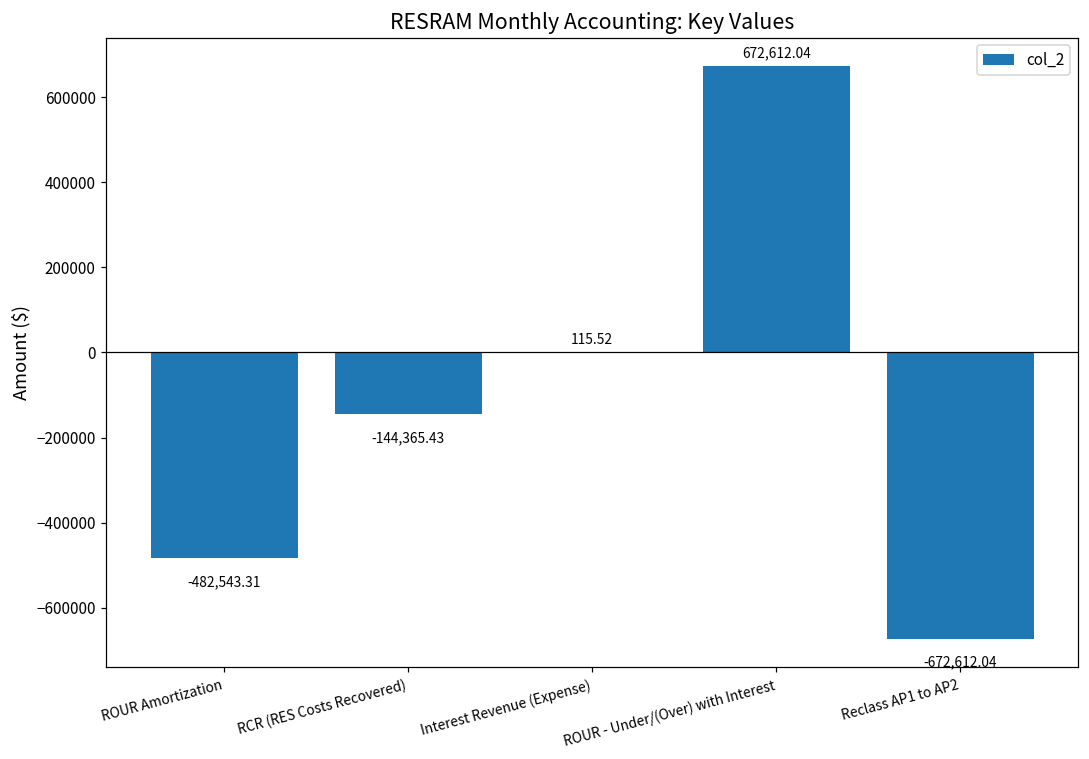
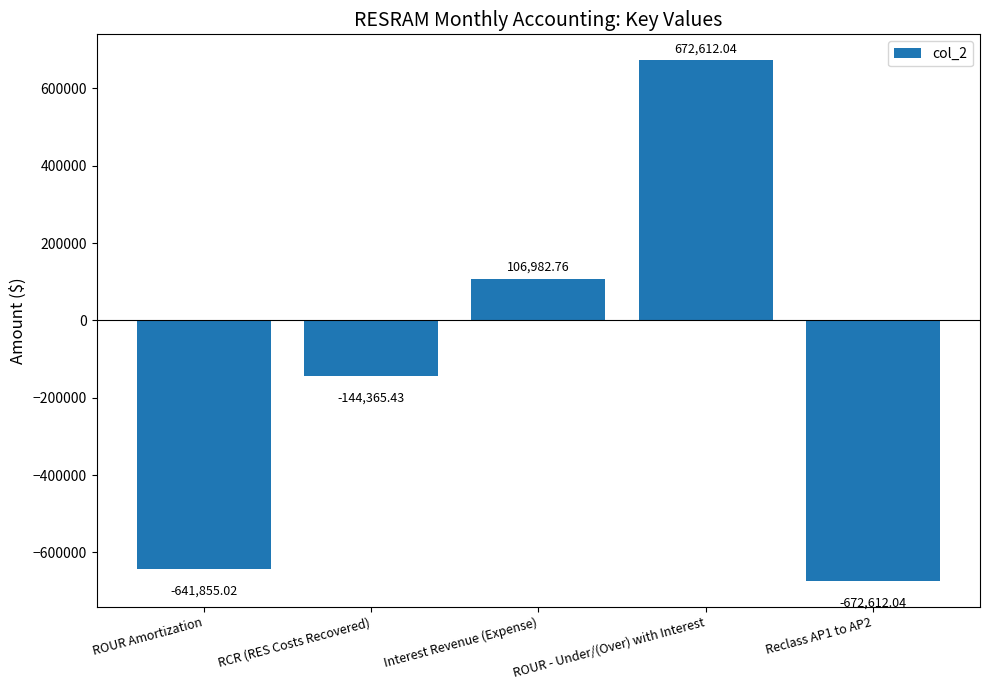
  {
-   "ROUR Amortization": "-482,543.31",
+   "ROUR Amortization": "-641,855.02",
    "RCR (RES Costs Recovered)": "-144,365.43",
-   "Interest Revenue (Expense)": "115.52",
+   "Interest Revenue (Expense)": "106,982.76",
    "ROUR - Under/(Over) with Interest": "672,612.04",
    "Reclass AP1 to AP2": "-672,612.04"
  }
